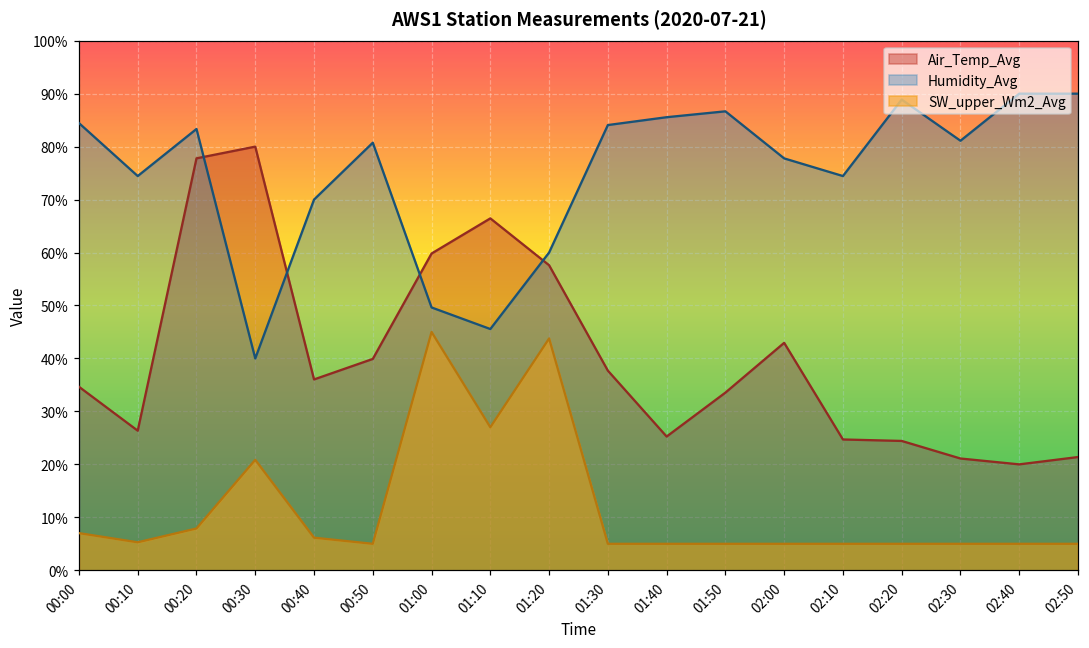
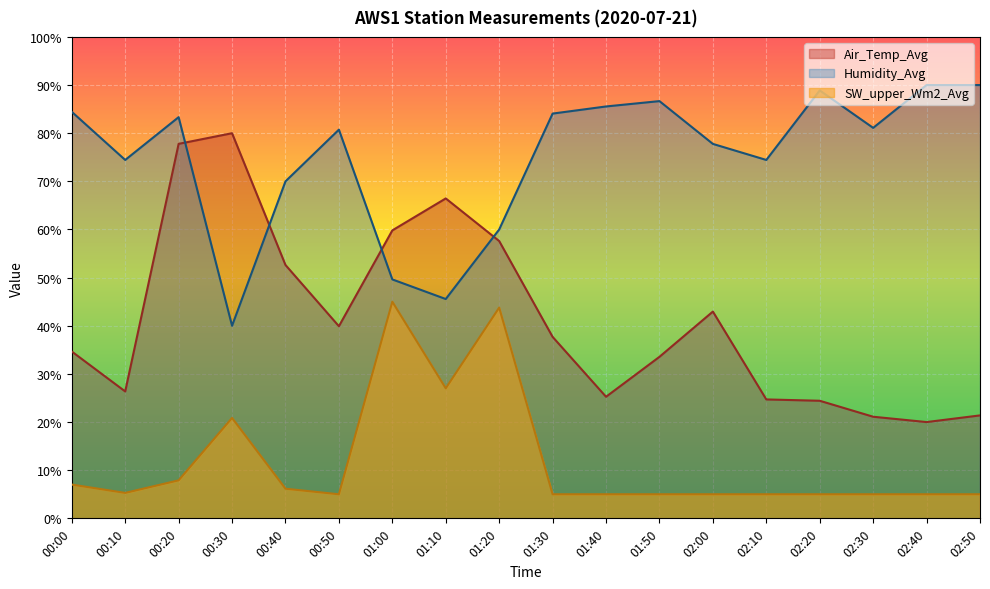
  {
    "Air_Temp_Avg": {
      "00:00": "35%",
      "00:10": "26%",
      "00:20": "78%",
      "00:30": "80%",
-     "00:40": "36%",
+     "00:40": "53%",
      "00:50": "40%",
      "01:00": "60%",
      "01:10": "66%",
      "01:20": "58%",
      "01:30": "38%",
      "01:40": "25%",
      "01:50": "34%",
      "02:00": "43%",
      "02:10": "25%",
      "02:20": "24%",
      "02:30": "21%",
      "02:40": "20%",
      "02:50": "21%"
    },
    "Humidity_Avg": {
      "00:00": "84%",
      "00:10": "74%",
      "00:20": "83%",
      "00:30": "40%",
      "00:40": "70%",
      "00:50": "81%",
      "01:00": "50%",
      "01:10": "46%",
      "01:20": "60%",
      "01:30": "84%",
      "01:40": "86%",
      "01:50": "87%",
      "02:00": "78%",
      "02:10": "74%",
      "02:30": "81%",
      "02:50": "90%"
    },
    "SW_upper_Wm2_Avg": {
      "00:00": "7%",
      "00:10": "5%",
      "00:20": "8%",
      "00:30": "21%",
      "00:40": "6%",
      "00:50": "5%",
      "01:00": "45%",
      "01:10": "27%",
      "01:20": "44%",
      "01:30": "5%",
      "01:40": "5%",
      "01:50": "5%",
      "02:00": "5%",
      "02:10": "5%",
      "02:20": "5%",
      "02:30": "5%",
      "02:40": "5%",
      "02:50": "5%"
    }
  }
